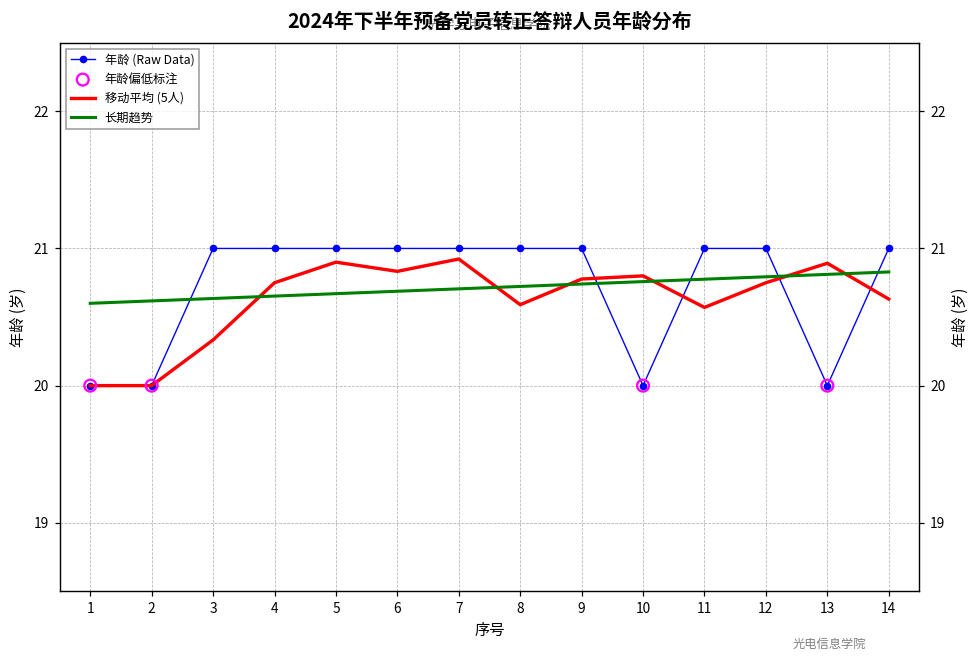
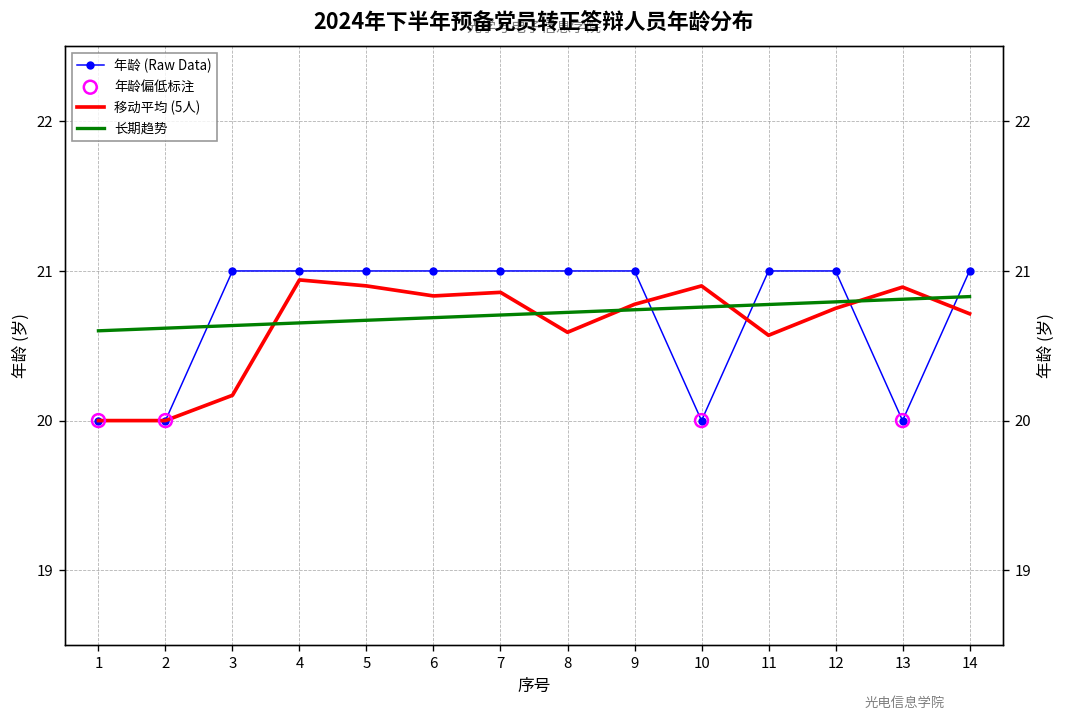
  {
    "年龄 (Raw Data)": {
      "3": 21.00,
      "4": 21.00,
      "5": 21.00,
      "6": 21.00,
      "7": 21.00,
      "8": 21.00,
      "9": 21.00,
      "11": 21.00,
      "12": 21.00,
      "14": 21.00
    },
    "移动平均 (5人)": {
-     "3": 20.33,
-     "4": 20.75,
+     "3": 20.17,
+     "4": 20.94,
      "5": 20.90,
      "6": 20.83,
-     "7": 20.92,
+     "7": 20.86,
      "8": 20.59,
      "9": 20.78,
-     "10": 20.8,
+     "10": 20.9,
      "11": 20.57,
      "12": 20.75,
      "13": 20.89,
-     "14": 20.63
+     "14": 20.71
    },
    "长期趋势": {
      "1": 20.60,
      "2": 20.62,
      "3": 20.64,
      "4": 20.65,
      "5": 20.67,
      "6": 20.69,
      "7": 20.71,
      "8": 20.72,
      "9": 20.74,
      "10": 20.76,
      "11": 20.78,
      "12": 20.79,
      "13": 20.81,
      "14": 20.83
    }
  }
